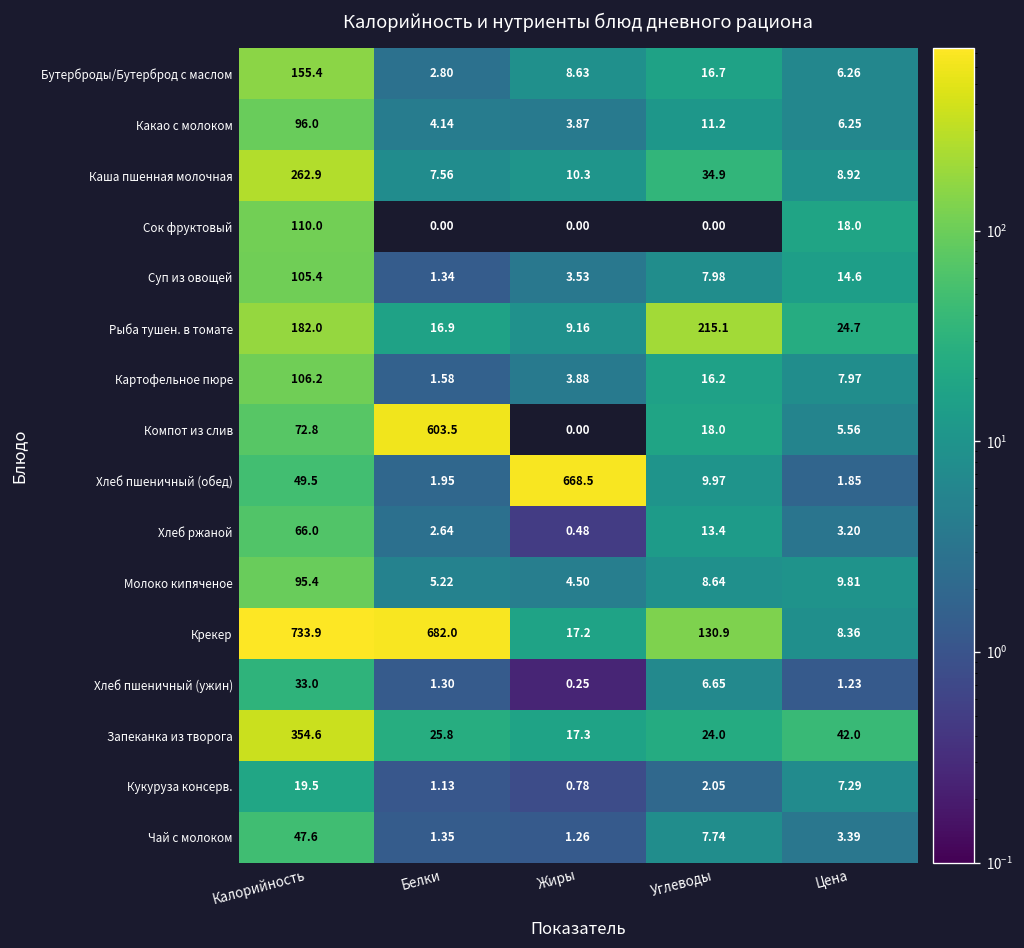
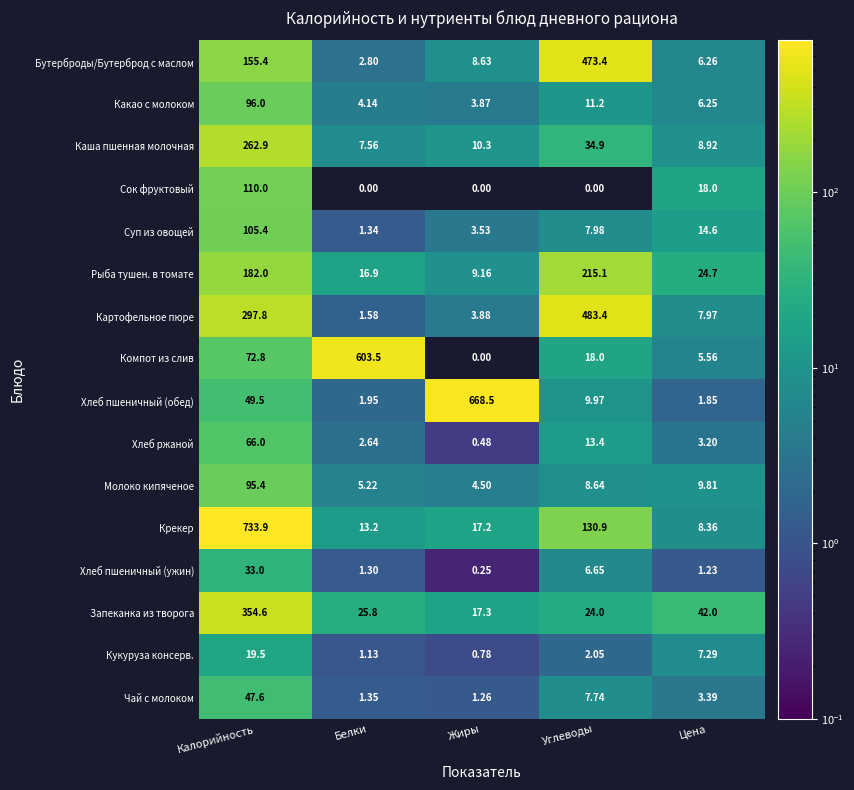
  {
    "Бутерброды/Бутерброд с маслом": {
      "Калорийность": 155.4,
      "Белки": 2.80,
      "Жиры": 8.63,
-     "Углеводы": 16.7,
+     "Углеводы": 473.4,
      "Цена": 6.26
    },
    "Какао с молоком": {
      "Калорийность": 96.0,
      "Белки": 4.14,
      "Жиры": 3.87,
      "Углеводы": 11.2,
      "Цена": 6.25
    },
    "Каша пшенная молочная": {
      "Калорийность": 262.9,
      "Белки": 7.56,
      "Жиры": 10.3,
      "Углеводы": 34.9,
      "Цена": 8.92
    },
    "Сок фруктовый": {
      "Калорийность": 110.0,
      "Белки": 0.00,
      "Жиры": 0.00,
      "Углеводы": 0.00,
      "Цена": 18.0
    },
    "Суп из овощей": {
      "Калорийность": 105.4,
      "Белки": 1.34,
      "Жиры": 3.53,
      "Углеводы": 7.98,
      "Цена": 14.6
    },
    "Рыба тушен. в томате": {
      "Калорийность": 182.0,
      "Белки": 16.9,
      "Жиры": 9.16,
      "Углеводы": 215.1,
      "Цена": 24.7
    },
    "Картофельное пюре": {
-     "Калорийность": 106.2,
+     "Калорийность": 297.8,
      "Белки": 1.58,
      "Жиры": 3.88,
-     "Углеводы": 16.2,
+     "Углеводы": 483.4,
      "Цена": 7.97
    },
    "Компот из слив": {
      "Калорийность": 72.8,
      "Белки": 603.5,
      "Жиры": 0.00,
      "Углеводы": 18.0,
      "Цена": 5.56
    },
    "Хлеб пшеничный (обед)": {
      "Калорийность": 49.5,
      "Белки": 1.95,
      "Жиры": 668.5,
      "Углеводы": 9.97,
      "Цена": 1.85
    },
    "Хлеб ржаной": {
      "Калорийность": 66.0,
      "Белки": 2.64,
      "Жиры": 0.48,
      "Углеводы": 13.4,
      "Цена": 3.20
    },
    "Молоко кипяченое": {
      "Калорийность": 95.4,
      "Белки": 5.22,
      "Жиры": 4.50,
      "Углеводы": 8.64,
      "Цена": 9.81
    },
    "Крекер": {
      "Калорийность": 733.9,
-     "Белки": 682.0,
+     "Белки": 13.2,
      "Жиры": 17.2,
      "Углеводы": 130.9,
      "Цена": 8.36
    },
    "Хлеб пшеничный (ужин)": {
      "Калорийность": 33.0,
      "Белки": 1.30,
      "Жиры": 0.25,
      "Углеводы": 6.65,
      "Цена": 1.23
    },
    "Запеканка из творога": {
      "Калорийность": 354.6,
      "Белки": 25.8,
      "Жиры": 17.3,
      "Углеводы": 24.0,
      "Цена": 42.0
    },
    "Кукуруза консерв.": {
      "Калорийность": 19.5,
      "Белки": 1.13,
      "Жиры": 0.78,
      "Углеводы": 2.05,
      "Цена": 7.29
    },
    "Чай с молоком": {
      "Калорийность": 47.6,
      "Белки": 1.35,
      "Жиры": 1.26,
      "Углеводы": 7.74,
      "Цена": 3.39
    }
  }
